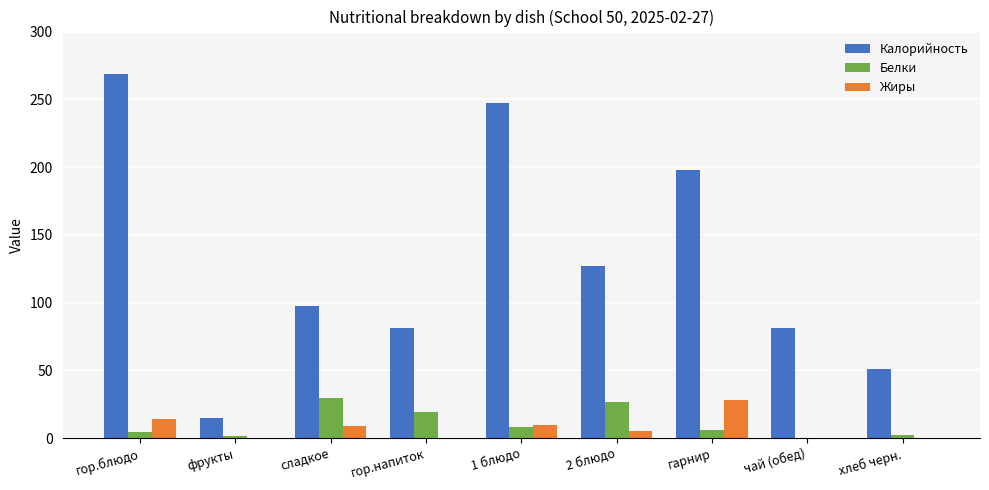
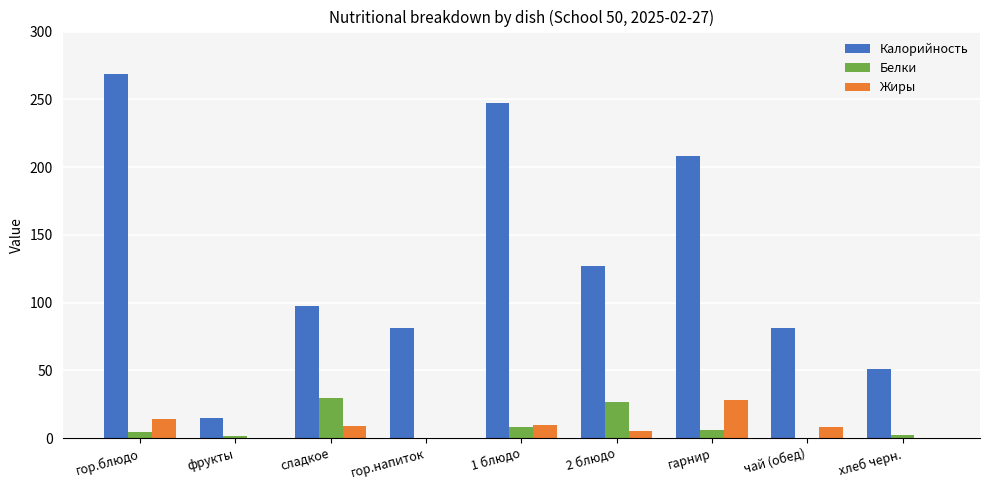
  {
    "Калорийность": {
      "гор.блюдо": 269,
      "фрукты": 15,
      "сладкое": 97,
      "гор.напиток": 81,
      "1 блюдо": 248,
      "2 блюдо": 127,
-     "гарнир": 198,
+     "гарнир": 208,
      "чай (обед)": 81,
      "хлеб черн.": 51
    },
    "Белки": {
      "гор.блюдо": 4,
      "сладкое": 29,
-     "гор.напиток": 19,
+     "гор.напиток": 0,
      "1 блюдо": 8,
      "2 блюдо": 27,
      "гарнир": 6,
      "хлеб черн.": 2
    },
    "Жиры": {
      "гор.блюдо": 14,
      "сладкое": 9,
      "гор.напиток": 0,
      "1 блюдо": 10,
      "2 блюдо": 5,
      "гарнир": 28,
-     "чай (обед)": 0
+     "чай (обед)": 9
    }
  }
